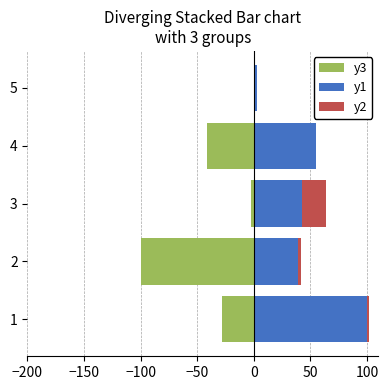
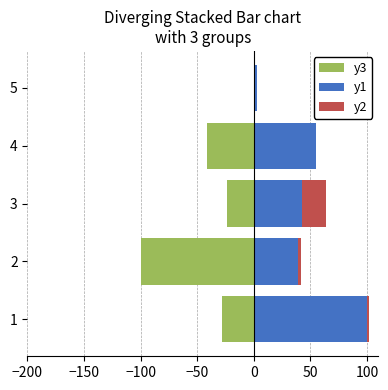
  {
    "y3": {
      "4": -42,
-     "3": -3,
+     "3": -24,
      "2": -100,
      "1": -28
    },
    "y1": {
      "5": 3,
      "4": 54,
      "3": 42,
      "2": 39,
      "1": 100
    },
    "y2": {
      "5": 0,
      "3": 22,
      "2": 3
    }
  }
